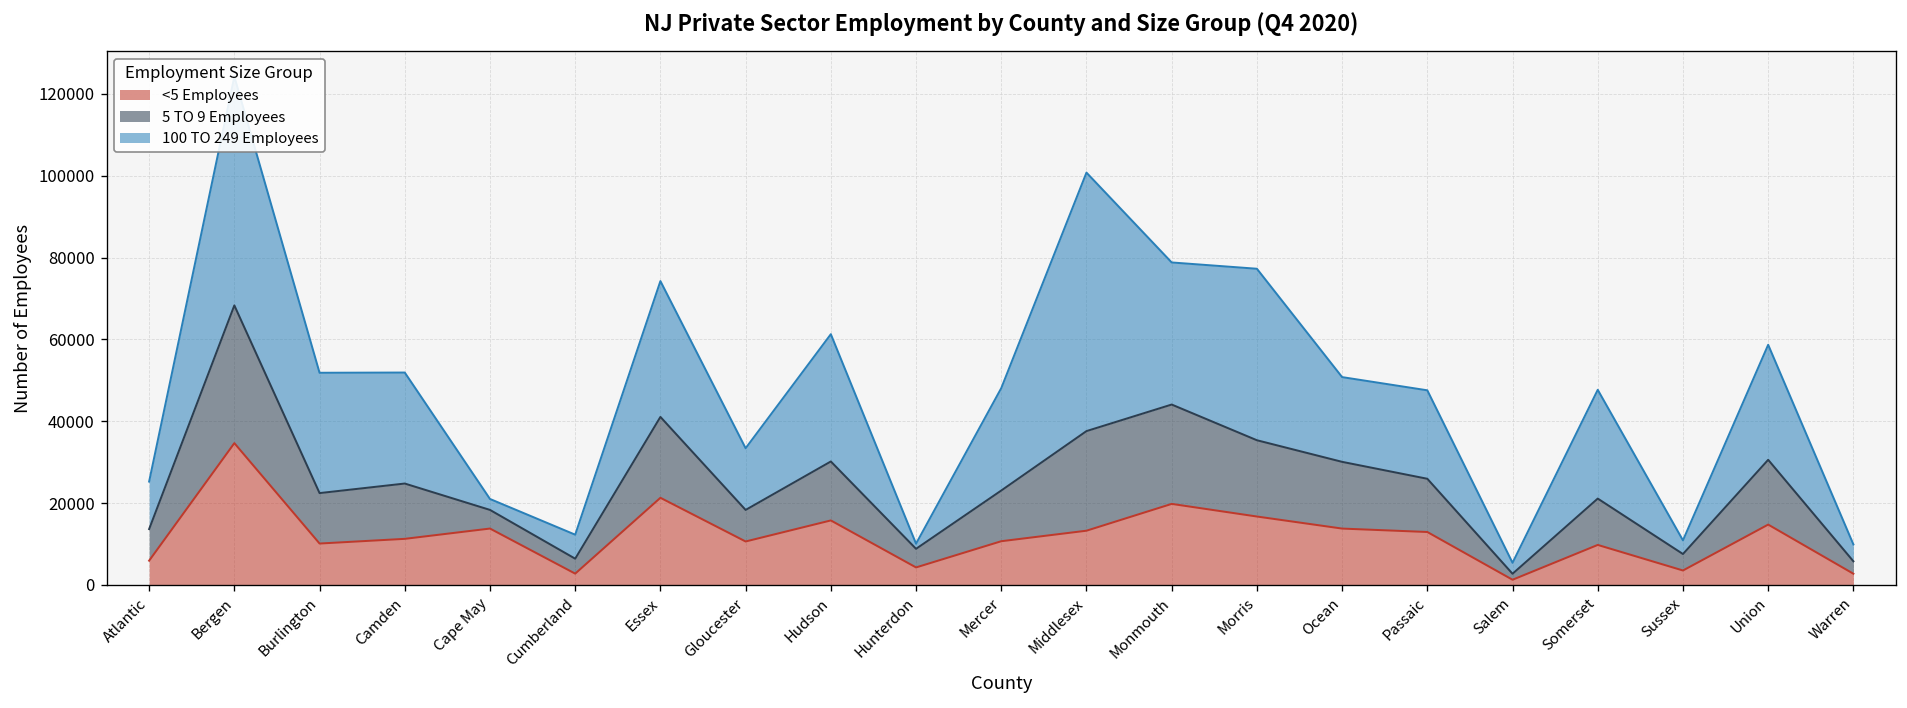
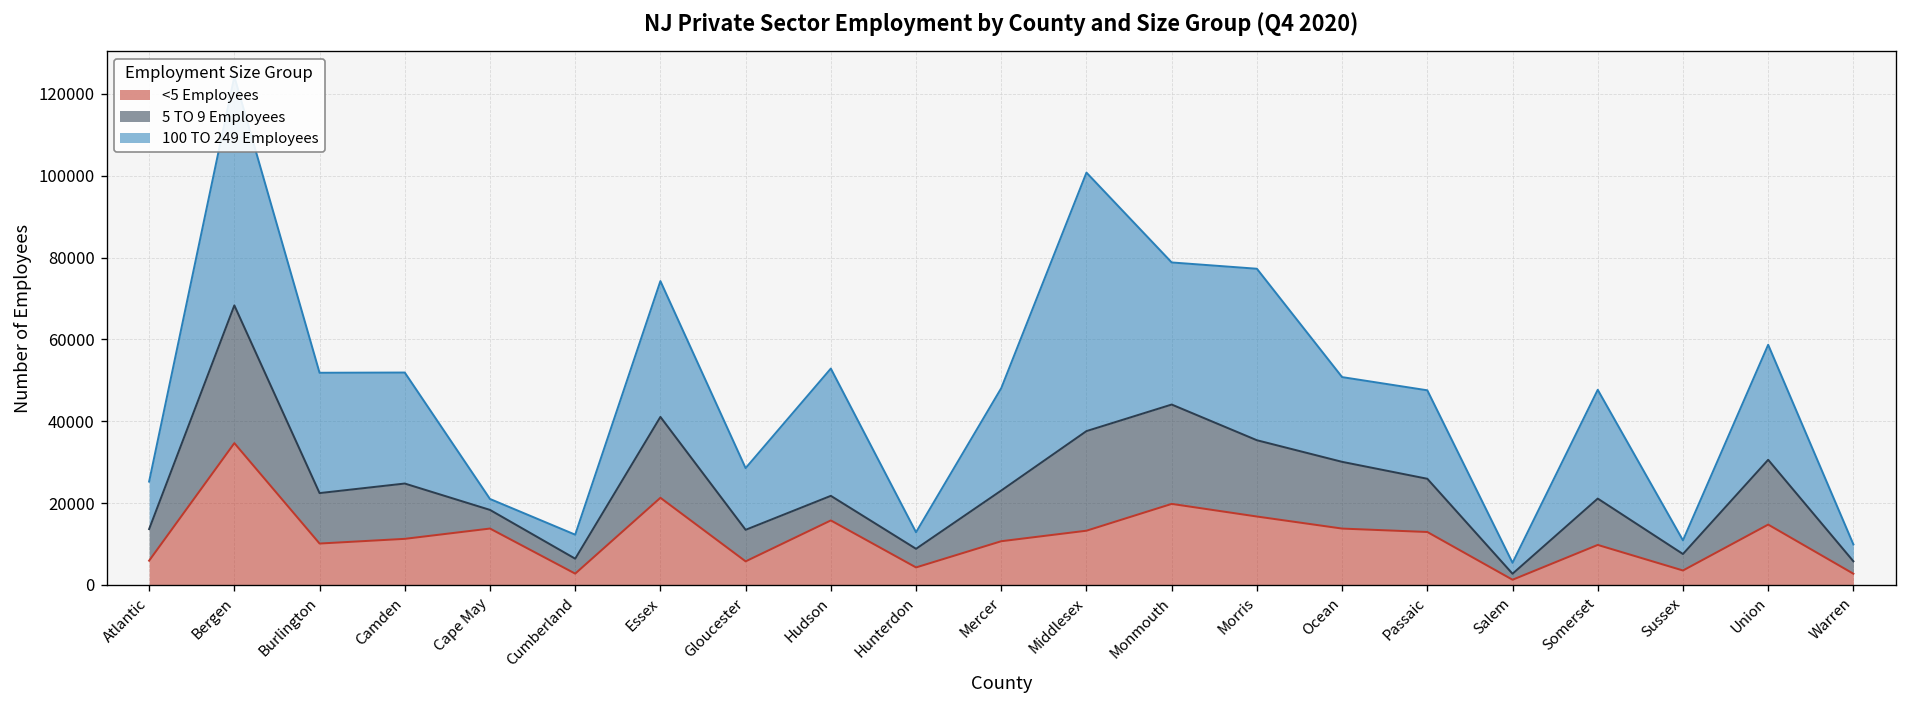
  {
    "<5 Employees": {
      "Atlantic": 6000,
      "Bergen": 35000,
      "Burlington": 10000,
      "Camden": 11000,
      "Cape May": 14000,
      "Cumberland": 3000,
      "Essex": 21000,
-     "Gloucester": 11000,
+     "Gloucester": 6000,
      "Hudson": 16000,
      "Hunterdon": 4000,
      "Mercer": 11000,
      "Middlesex": 13000,
      "Monmouth": 20000,
      "Morris": 17000,
      "Ocean": 14000,
      "Passaic": 13000,
      "Salem": 1000,
      "Somerset": 10000,
      "Sussex": 4000,
      "Union": 15000,
      "Warren": 3000
    },
    "5 TO 9 Employees": {
      "Atlantic": 8000,
      "Bergen": 34000,
      "Burlington": 12000,
      "Camden": 14000,
      "Cape May": 5000,
      "Cumberland": 4000,
      "Essex": 20000,
      "Gloucester": 8000,
-     "Hudson": 14000,
+     "Hudson": 6000,
      "Hunterdon": 5000,
      "Mercer": 12000,
      "Middlesex": 24000,
      "Monmouth": 24000,
      "Morris": 19000,
      "Ocean": 16000,
      "Passaic": 13000,
      "Salem": 1000,
      "Somerset": 11000,
      "Sussex": 4000,
      "Union": 16000,
      "Warren": 3000
    },
    "100 TO 249 Employees": {
      "Atlantic": 12000,
      "Burlington": 29000,
      "Camden": 27000,
      "Cape May": 3000,
      "Cumberland": 6000,
      "Essex": 33000,
      "Gloucester": 15000,
      "Hudson": 31000,
-     "Hunterdon": 1000,
+     "Hunterdon": 4000,
      "Mercer": 25000,
      "Middlesex": 63000,
      "Monmouth": 35000,
      "Morris": 42000,
      "Ocean": 21000,
      "Passaic": 22000,
      "Salem": 3000,
      "Somerset": 27000,
      "Sussex": 3000,
      "Union": 28000,
      "Warren": 4000
    }
  }
